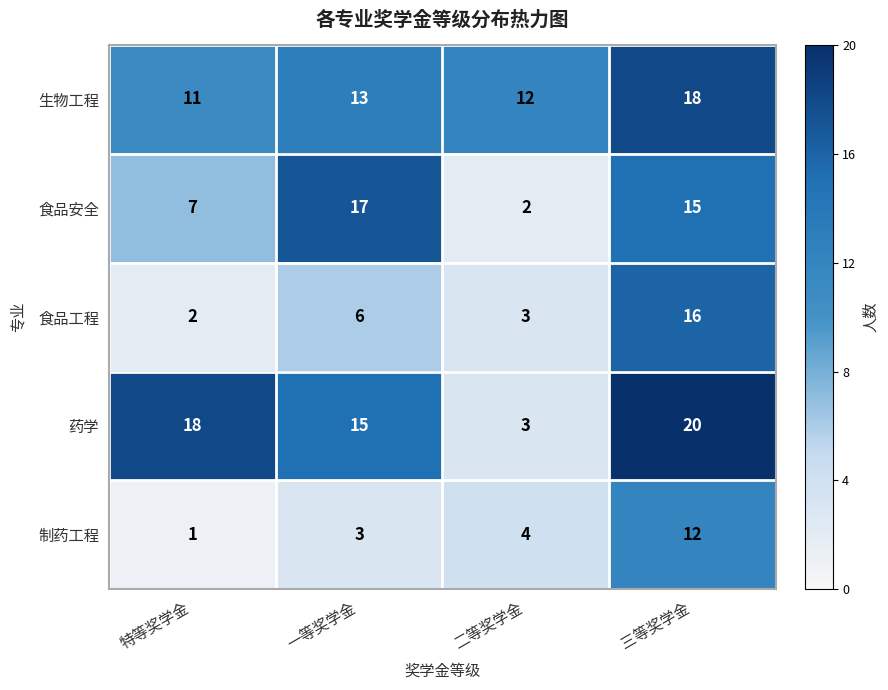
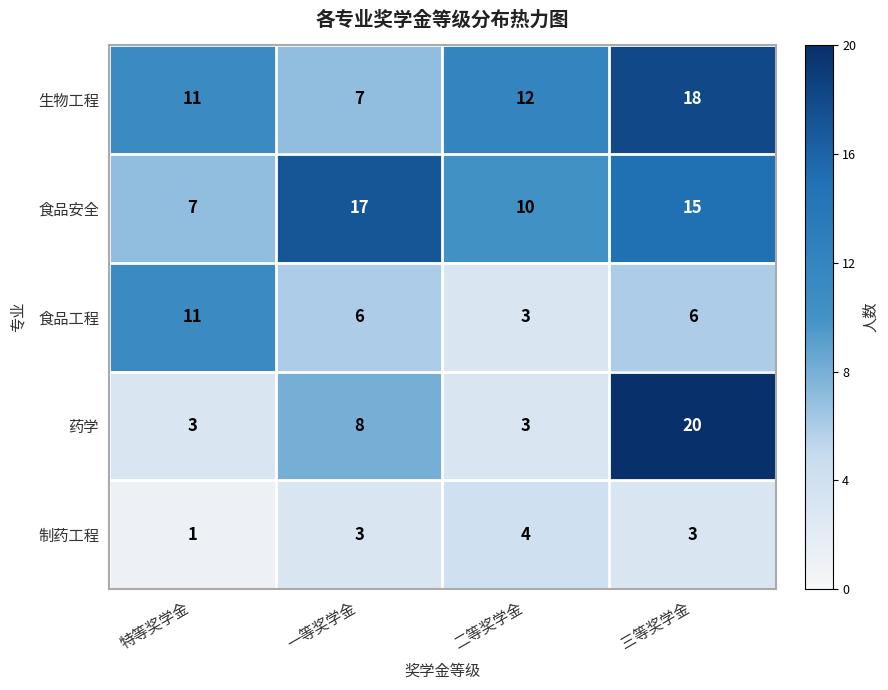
  {
    "生物工程": {
      "特等奖学金": 11,
-     "一等奖学金": 13,
+     "一等奖学金": 7,
      "二等奖学金": 12,
      "三等奖学金": 18
    },
    "食品安全": {
      "特等奖学金": 7,
      "一等奖学金": 17,
-     "二等奖学金": 2,
+     "二等奖学金": 10,
      "三等奖学金": 15
    },
    "食品工程": {
-     "特等奖学金": 2,
+     "特等奖学金": 11,
      "一等奖学金": 6,
      "二等奖学金": 3,
-     "三等奖学金": 16
+     "三等奖学金": 6
    },
    "药学": {
-     "特等奖学金": 18,
-     "一等奖学金": 15,
+     "特等奖学金": 3,
+     "一等奖学金": 8,
      "二等奖学金": 3,
      "三等奖学金": 20
    },
    "制药工程": {
      "特等奖学金": 1,
      "一等奖学金": 3,
      "二等奖学金": 4,
-     "三等奖学金": 12
+     "三等奖学金": 3
    }
  }
